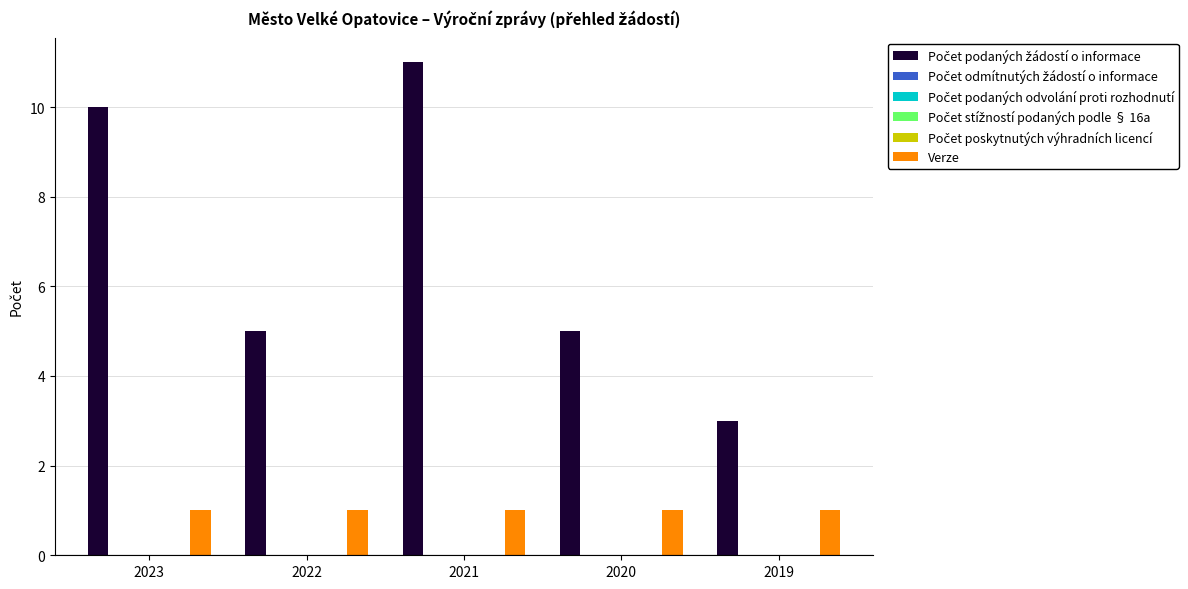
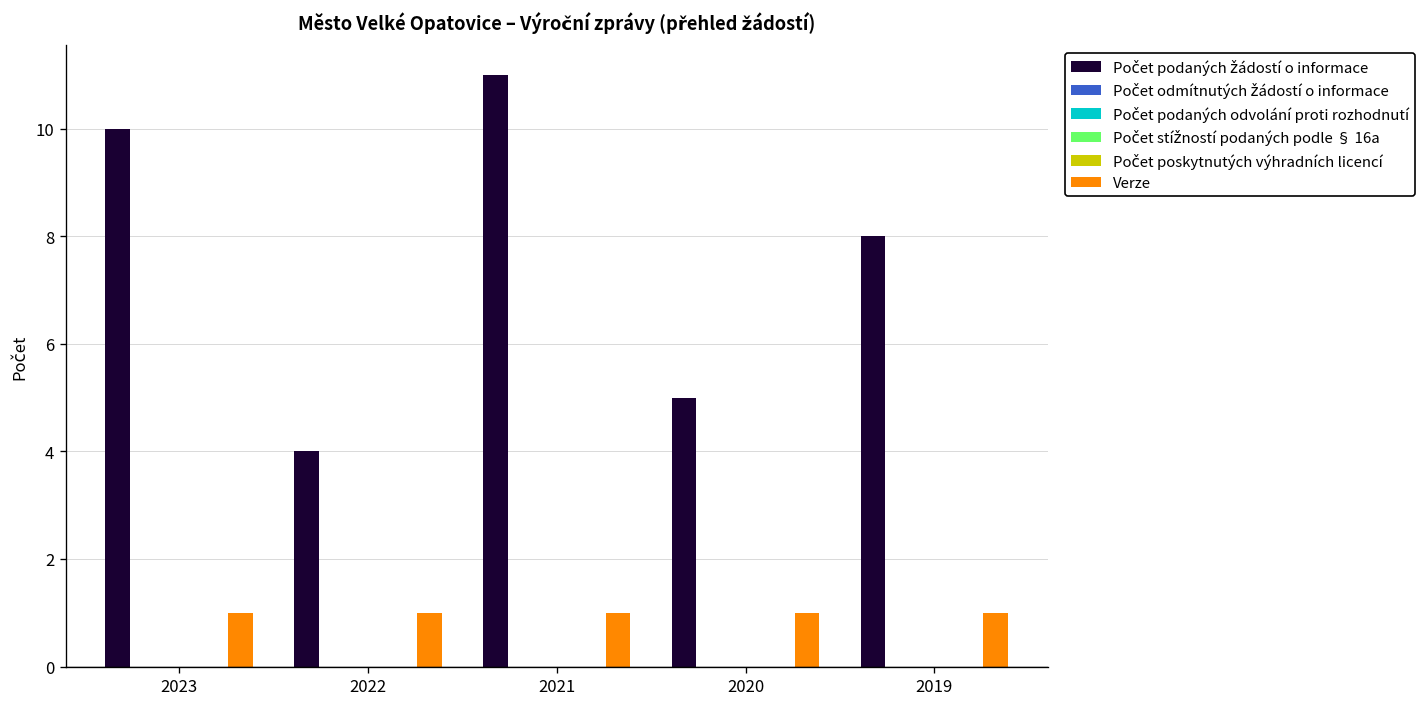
  {
    "Počet podaných žádostí o informace": {
      "2023": 10,
-     "2022": 5,
+     "2022": 4,
      "2021": 11,
      "2020": 5,
-     "2019": 3
+     "2019": 8
    },
    "Počet odmítnutých žádostí o informace": {
      "2023": 0,
      "2022": 0,
      "2021": 0,
      "2020": 0,
      "2019": 0
    },
    "Počet podaných odvolání proti rozhodnutí": {
      "2023": 0,
      "2022": 0,
      "2021": 0,
      "2020": 0,
      "2019": 0
    },
    "Počet stížností podaných podle § 16a": {
      "2023": 0,
      "2022": 0,
      "2021": 0,
      "2020": 0,
      "2019": 0
    },
    "Počet poskytnutých výhradních licencí": {
      "2023": 0,
      "2022": 0,
      "2021": 0,
      "2020": 0,
      "2019": 0
    },
    "Verze": {
      "2023": 1,
      "2022": 1,
      "2021": 1,
      "2020": 1,
      "2019": 1
    }
  }
